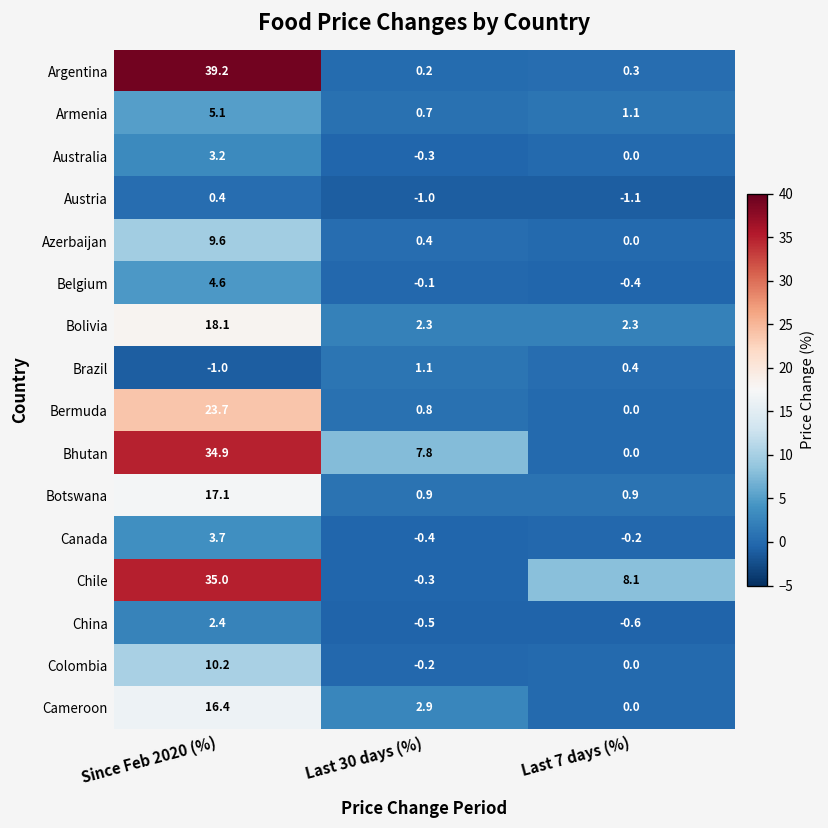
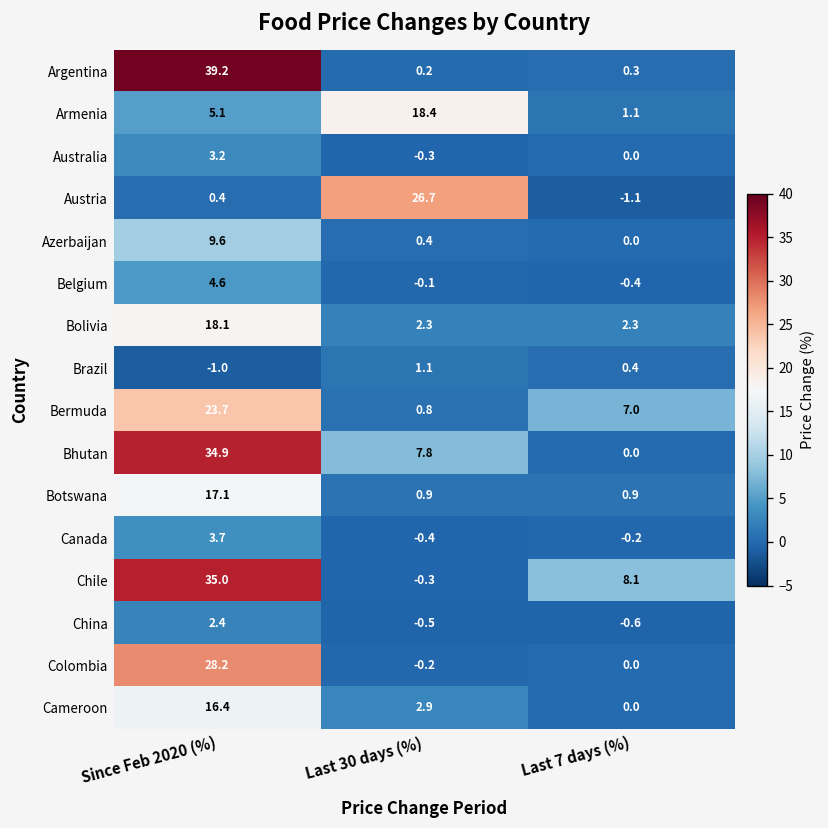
  {
    "Argentina": {
      "Since Feb 2020 (%)": 39.2,
      "Last 30 days (%)": 0.2,
      "Last 7 days (%)": 0.3
    },
    "Armenia": {
      "Since Feb 2020 (%)": 5.1,
-     "Last 30 days (%)": 0.7,
+     "Last 30 days (%)": 18.4,
      "Last 7 days (%)": 1.1
    },
    "Australia": {
      "Since Feb 2020 (%)": 3.2,
      "Last 30 days (%)": -0.3,
      "Last 7 days (%)": 0.0
    },
    "Austria": {
      "Since Feb 2020 (%)": 0.4,
-     "Last 30 days (%)": -1.0,
+     "Last 30 days (%)": 26.7,
      "Last 7 days (%)": -1.1
    },
    "Azerbaijan": {
      "Since Feb 2020 (%)": 9.6,
      "Last 30 days (%)": 0.4,
      "Last 7 days (%)": 0.0
    },
    "Belgium": {
      "Since Feb 2020 (%)": 4.6,
      "Last 30 days (%)": -0.1,
      "Last 7 days (%)": -0.4
    },
    "Bolivia": {
      "Since Feb 2020 (%)": 18.1,
      "Last 30 days (%)": 2.3,
      "Last 7 days (%)": 2.3
    },
    "Brazil": {
      "Since Feb 2020 (%)": -1.0,
      "Last 30 days (%)": 1.1,
      "Last 7 days (%)": 0.4
    },
    "Bermuda": {
      "Since Feb 2020 (%)": 23.7,
      "Last 30 days (%)": 0.8,
-     "Last 7 days (%)": 0.0
+     "Last 7 days (%)": 7.0
    },
    "Bhutan": {
      "Since Feb 2020 (%)": 34.9,
      "Last 30 days (%)": 7.8,
      "Last 7 days (%)": 0.0
    },
    "Botswana": {
      "Since Feb 2020 (%)": 17.1,
      "Last 30 days (%)": 0.9,
      "Last 7 days (%)": 0.9
    },
    "Canada": {
      "Since Feb 2020 (%)": 3.7,
      "Last 30 days (%)": -0.4,
      "Last 7 days (%)": -0.2
    },
    "Chile": {
      "Since Feb 2020 (%)": 35.0,
      "Last 30 days (%)": -0.3,
      "Last 7 days (%)": 8.1
    },
    "China": {
      "Since Feb 2020 (%)": 2.4,
      "Last 30 days (%)": -0.5,
      "Last 7 days (%)": -0.6
    },
    "Colombia": {
-     "Since Feb 2020 (%)": 10.2,
+     "Since Feb 2020 (%)": 28.2,
      "Last 30 days (%)": -0.2,
      "Last 7 days (%)": 0.0
    },
    "Cameroon": {
      "Since Feb 2020 (%)": 16.4,
      "Last 30 days (%)": 2.9,
      "Last 7 days (%)": 0.0
    }
  }
